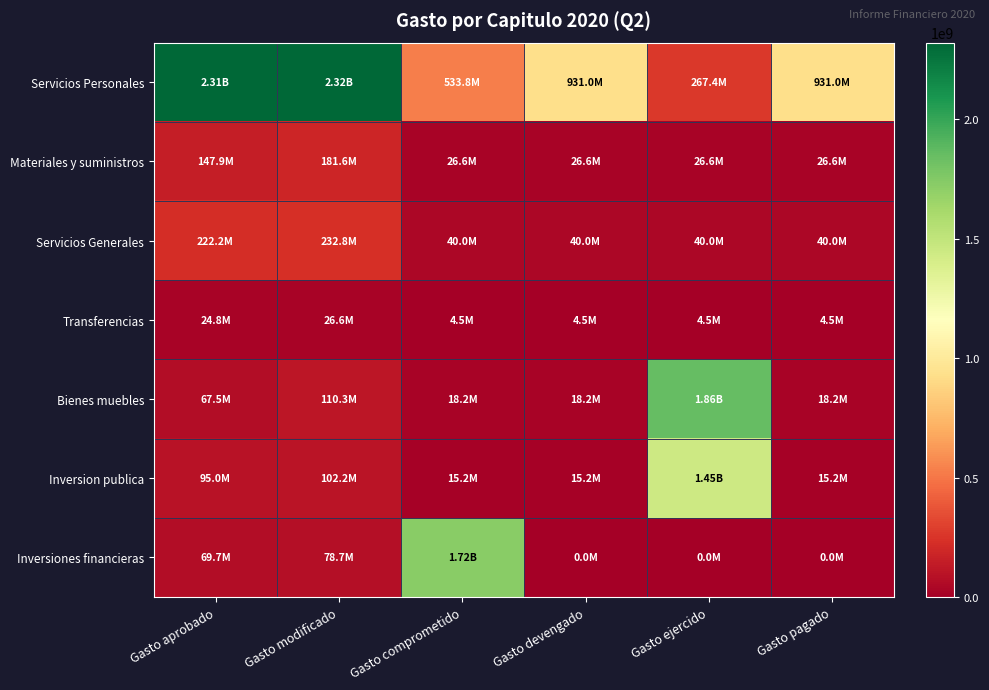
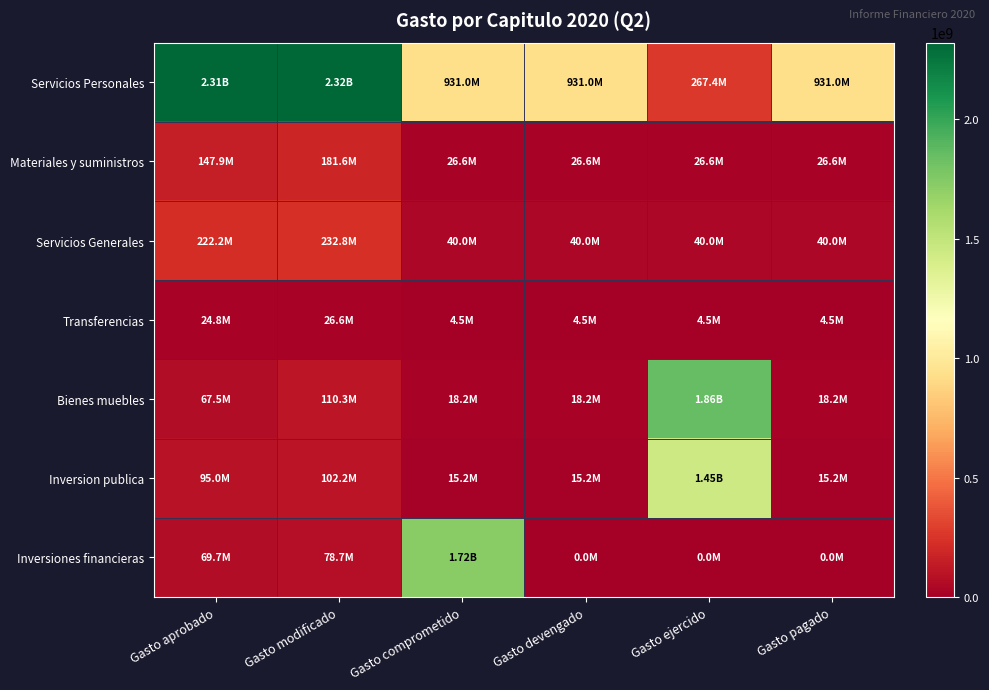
  {
    "Servicios Personales": {
      "Gasto aprobado": "2.31B",
      "Gasto modificado": "2.32B",
-     "Gasto comprometido": "533.8M",
+     "Gasto comprometido": "931.0M",
      "Gasto devengado": "931.0M",
      "Gasto ejercido": "267.4M",
      "Gasto pagado": "931.0M"
    },
    "Materiales y suministros": {
      "Gasto aprobado": "147.9M",
      "Gasto modificado": "181.6M",
      "Gasto comprometido": "26.6M",
      "Gasto devengado": "26.6M",
      "Gasto ejercido": "26.6M",
      "Gasto pagado": "26.6M"
    },
    "Servicios Generales": {
      "Gasto aprobado": "222.2M",
      "Gasto modificado": "232.8M",
      "Gasto comprometido": "40.0M",
      "Gasto devengado": "40.0M",
      "Gasto ejercido": "40.0M",
      "Gasto pagado": "40.0M"
    },
    "Transferencias": {
      "Gasto aprobado": "24.8M",
      "Gasto modificado": "26.6M",
      "Gasto comprometido": "4.5M",
      "Gasto devengado": "4.5M",
      "Gasto ejercido": "4.5M",
      "Gasto pagado": "4.5M"
    },
    "Bienes muebles": {
      "Gasto aprobado": "67.5M",
      "Gasto modificado": "110.3M",
      "Gasto comprometido": "18.2M",
      "Gasto devengado": "18.2M",
      "Gasto ejercido": "1.86B",
      "Gasto pagado": "18.2M"
    },
    "Inversion publica": {
      "Gasto aprobado": "95.0M",
      "Gasto modificado": "102.2M",
      "Gasto comprometido": "15.2M",
      "Gasto devengado": "15.2M",
      "Gasto ejercido": "1.45B",
      "Gasto pagado": "15.2M"
    },
    "Inversiones financieras": {
      "Gasto aprobado": "69.7M",
      "Gasto modificado": "78.7M",
      "Gasto comprometido": "1.72B",
      "Gasto devengado": "0.0M",
      "Gasto ejercido": "0.0M",
      "Gasto pagado": "0.0M"
    }
  }
